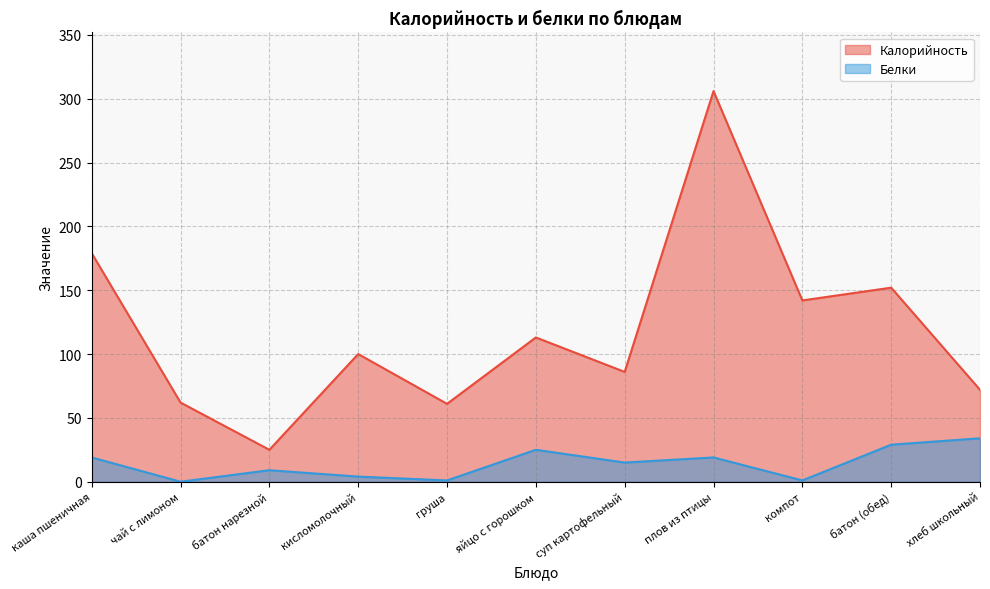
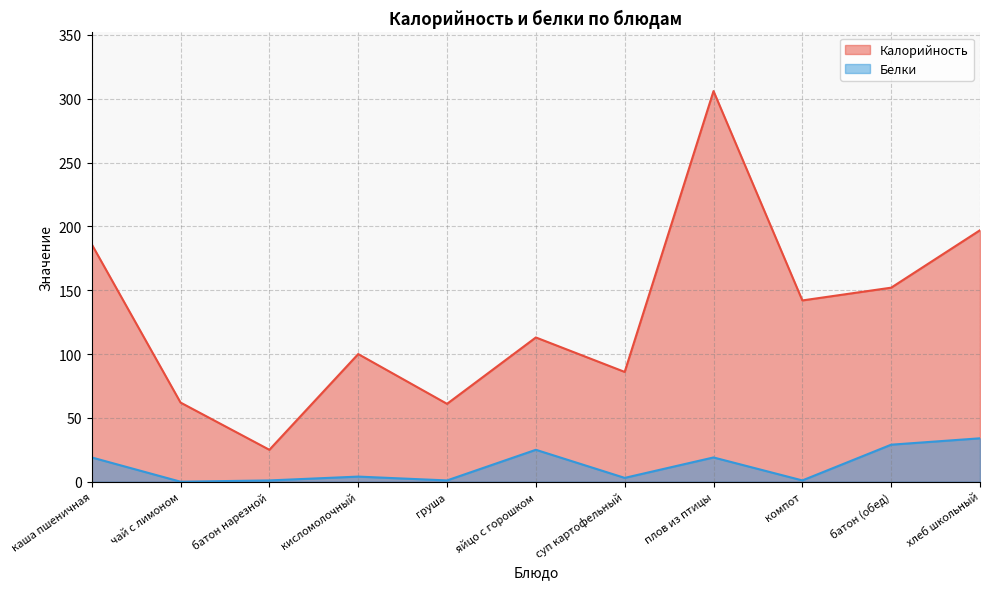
  {
    "Калорийность": {
-     "каша пшеничная": 179,
+     "каша пшеничная": 186,
      "чай с лимоном": 62,
      "батон нарезной": 25,
      "кисломолочный": 100,
      "груша": 61,
      "яйцо с горошком": 113,
      "суп картофельный": 86,
      "плов из птицы": 306,
      "компот": 142,
      "батон (обед)": 152,
-     "хлеб школьный": 72
+     "хлеб школьный": 197
    },
    "Белки": {
      "каша пшеничная": 19,
      "чай с лимоном": 0,
-     "батон нарезной": 9,
+     "батон нарезной": 1,
      "кисломолочный": 4,
      "груша": 1,
      "яйцо с горошком": 25,
-     "суп картофельный": 15,
+     "суп картофельный": 3,
      "плов из птицы": 19,
      "компот": 1,
      "батон (обед)": 29,
      "хлеб школьный": 34
    }
  }
